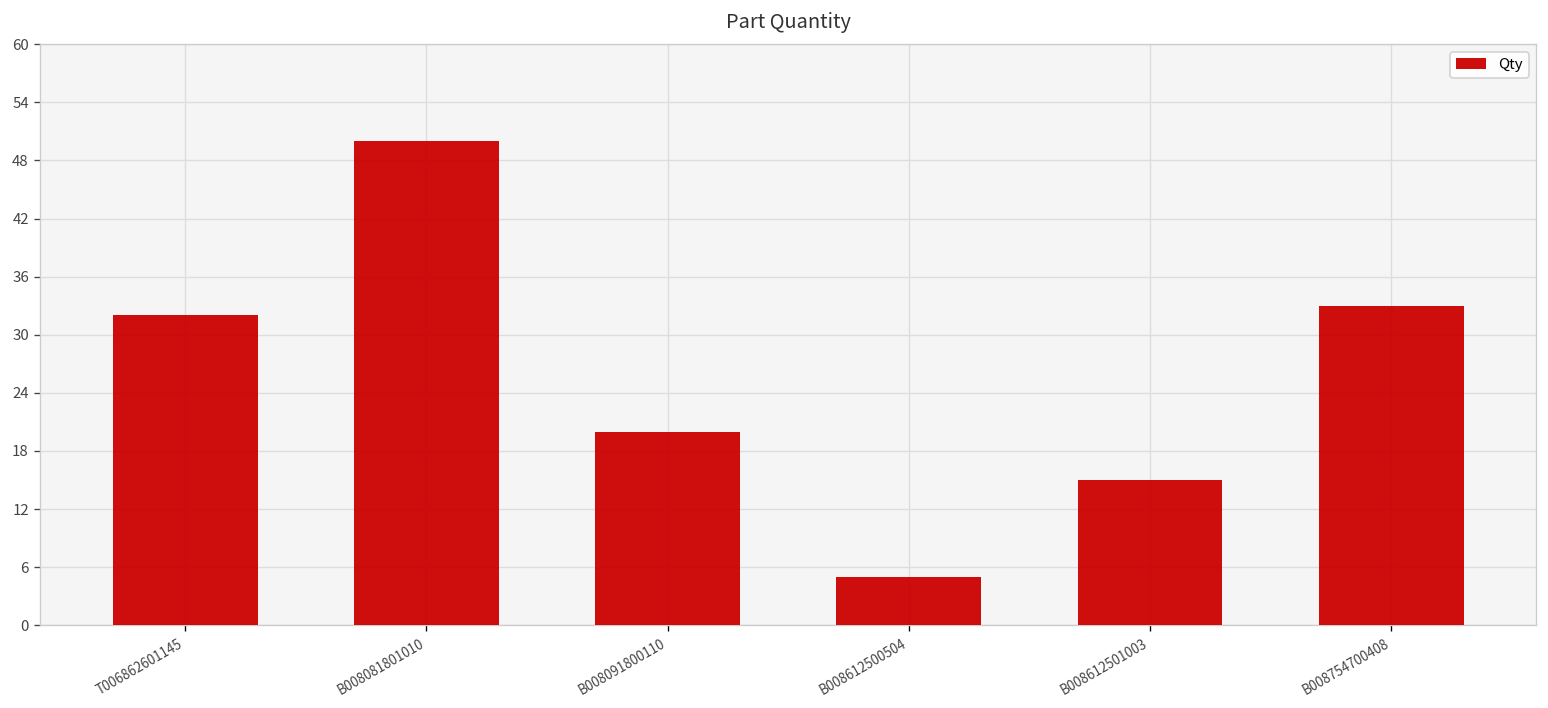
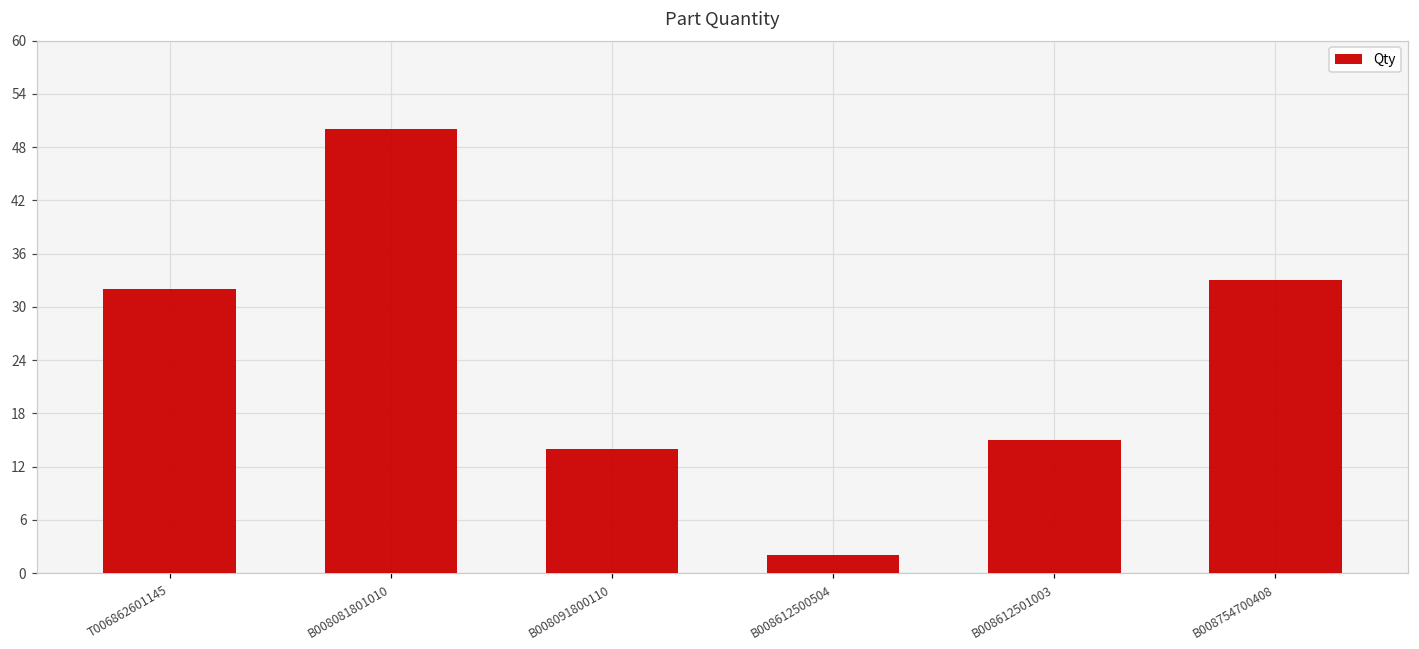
  {
    "T006862601145": 32,
    "B008081801010": 50,
-   "B008091800110": 20,
-   "B008612500504": 5,
+   "B008091800110": 14,
+   "B008612500504": 2,
    "B008612501003": 15,
    "B008754700408": 33
  }
